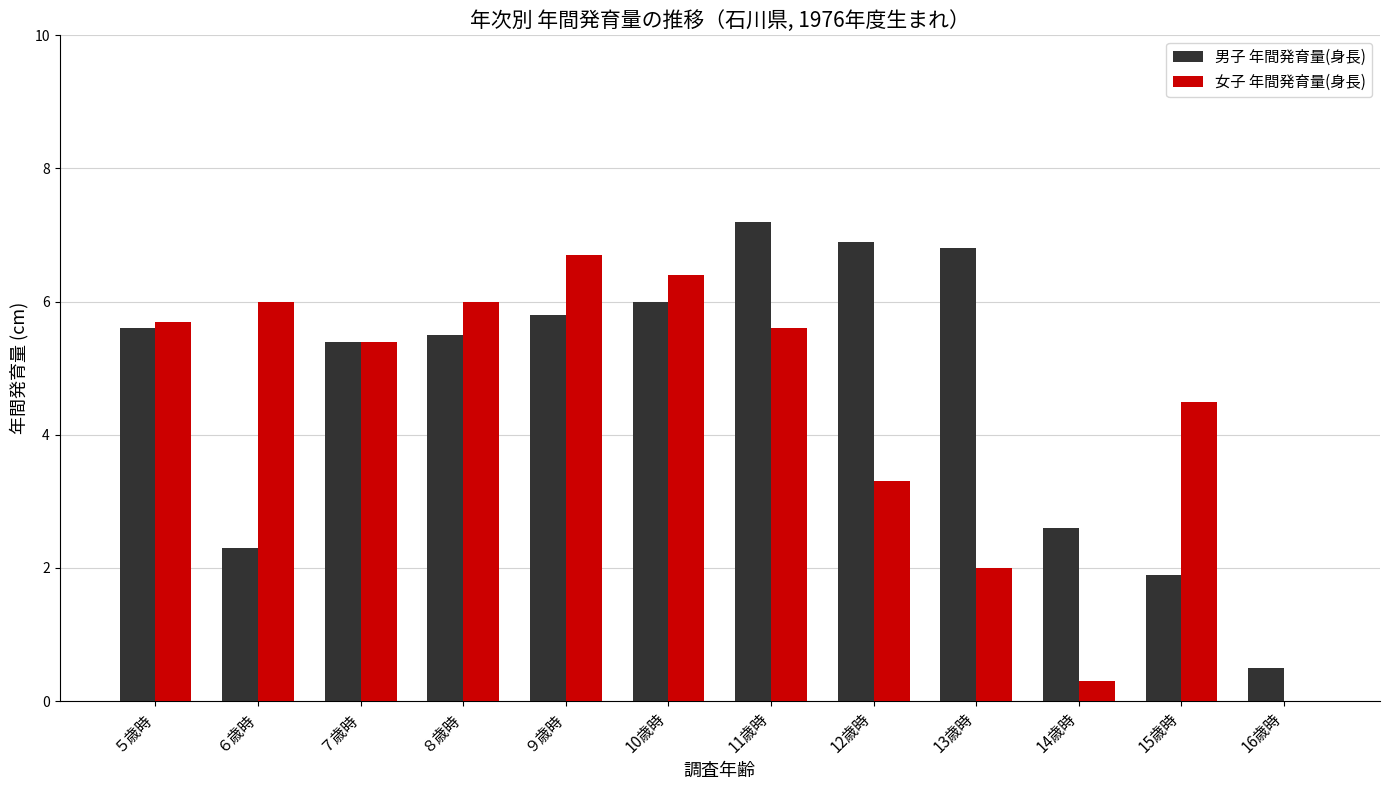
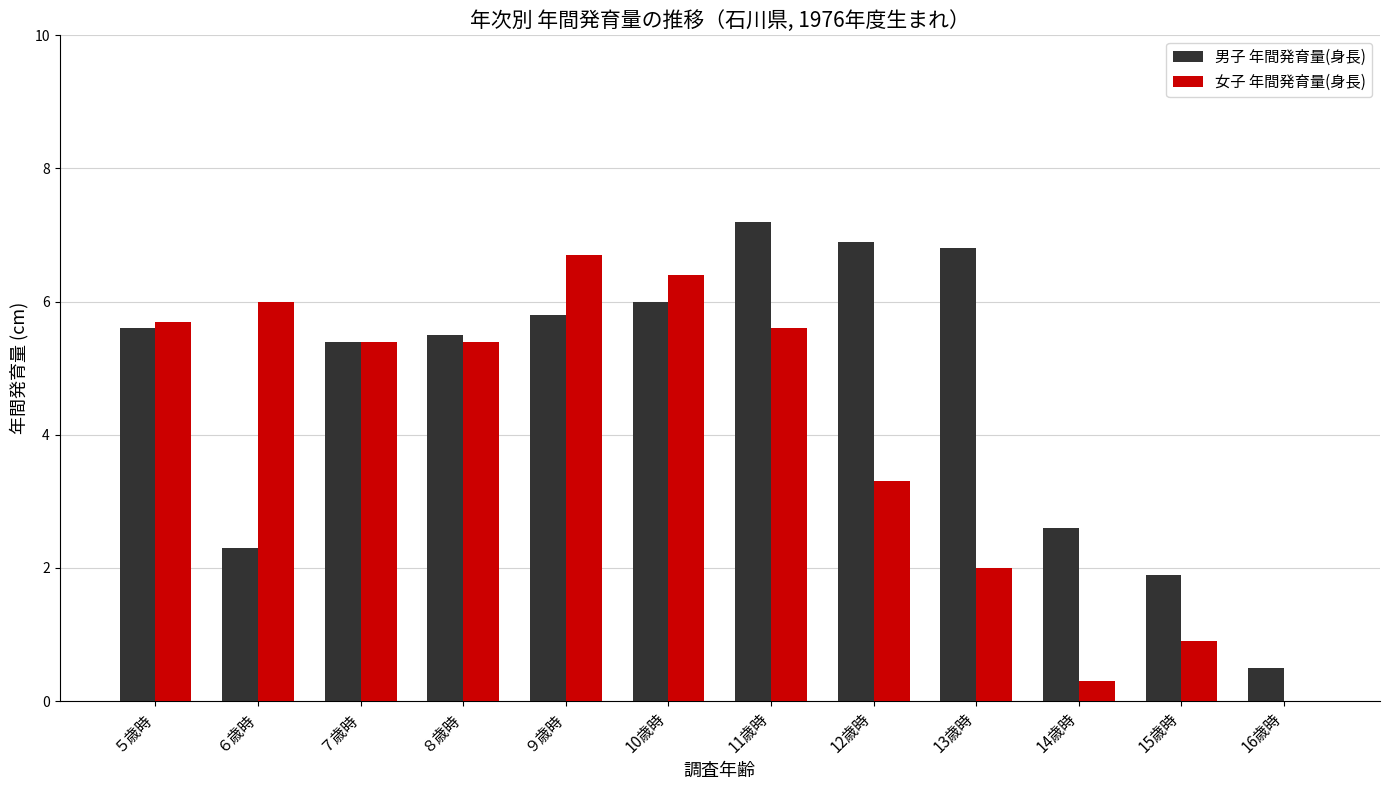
  {
    "男子 年間発育量(身長)": {
      "５歳時": 5.6,
      "６歳時": 2.3,
      "７歳時": 5.4,
      "８歳時": 5.5,
      "９歳時": 5.8,
      "10歳時": 6.0,
      "11歳時": 7.2,
      "12歳時": 6.9,
      "13歳時": 6.8,
      "14歳時": 2.6,
      "15歳時": 1.9,
      "16歳時": 0.5
    },
    "女子 年間発育量(身長)": {
      "５歳時": 5.7,
      "６歳時": 6.0,
      "７歳時": 5.4,
-     "８歳時": 6.0,
+     "８歳時": 5.4,
      "９歳時": 6.7,
      "10歳時": 6.4,
      "11歳時": 5.6,
      "12歳時": 3.3,
      "13歳時": 2.0,
      "14歳時": 0.3,
-     "15歳時": 4.5
+     "15歳時": 0.9
    }
  }
